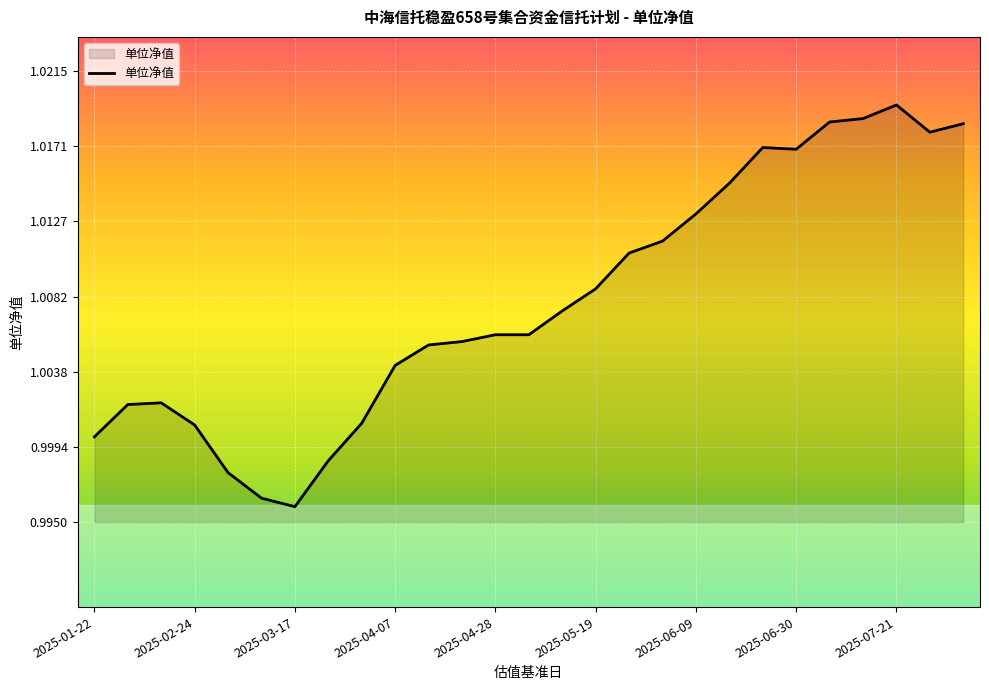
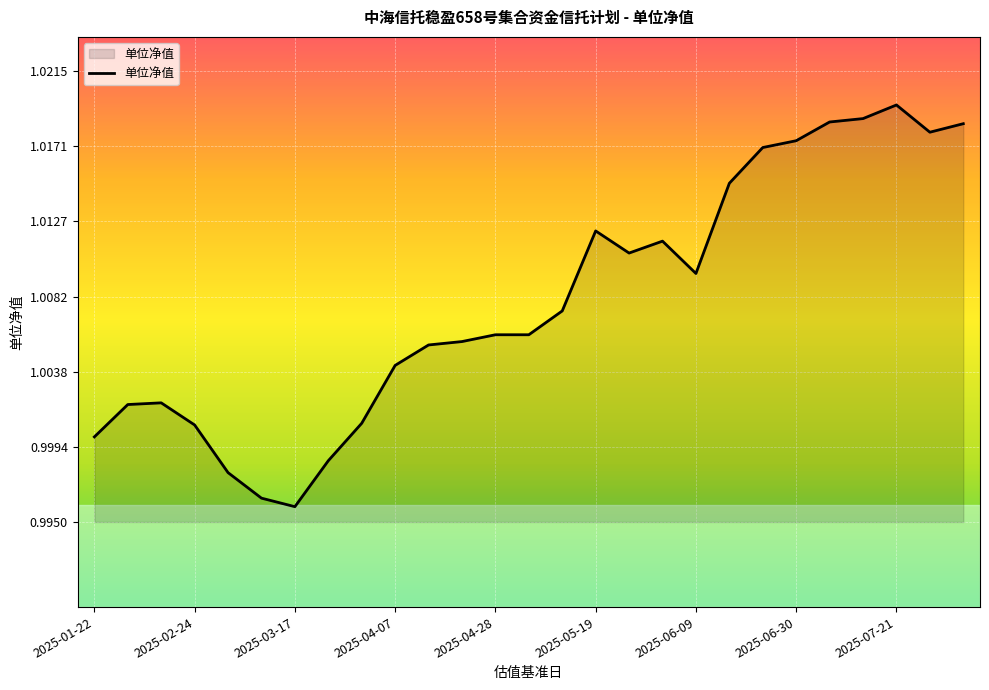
  {
    "2025-01-22": 1.0000,
    "2025-02-24": 1.0007,
    "2025-04-07": 1.0042,
    "2025-04-28": 1.0060,
-   "2025-05-19": 1.0087,
-   "2025-06-09": 1.0131,
-   "2025-06-30": 1.0169,
+   "2025-05-19": 1.0121,
+   "2025-06-09": 1.0096,
+   "2025-06-30": 1.0174,
    "2025-07-21": 1.0195
  }
